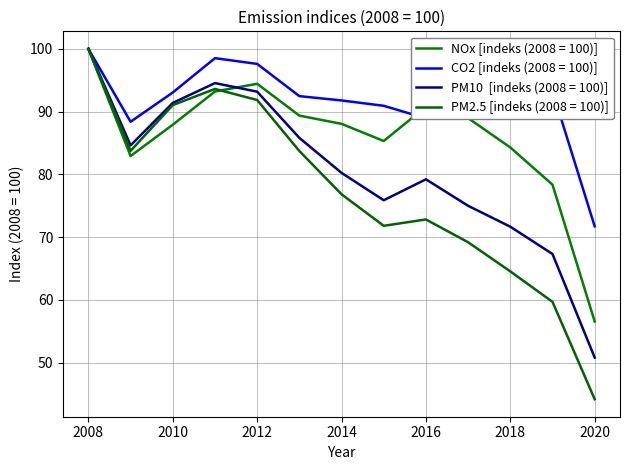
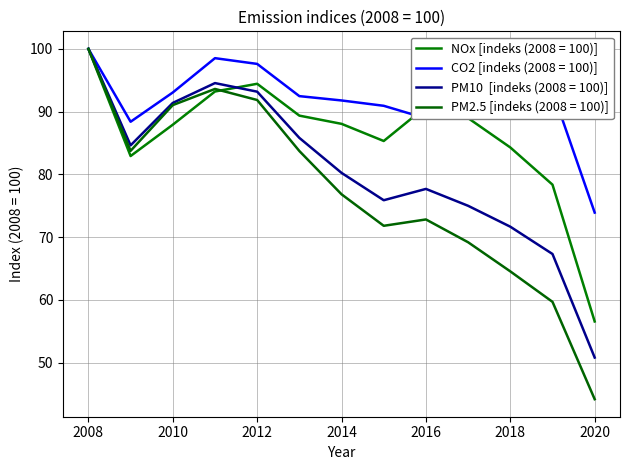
  {
    "CO2 [indeks (2008 = 100)]": {
      "2010": 93,
      "2012": 98,
      "2014": 92,
-     "2020": 72
+     "2020": 74
    },
    "PM10 [indeks (2008 = 100)]": {
      "2012": 93,
      "2014": 80,
-     "2016": 79,
+     "2016": 78,
      "2018": 72,
      "2020": 51
    }
  }
